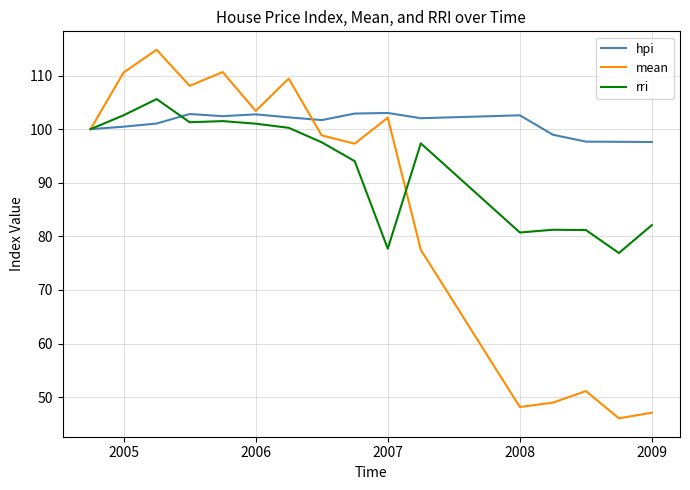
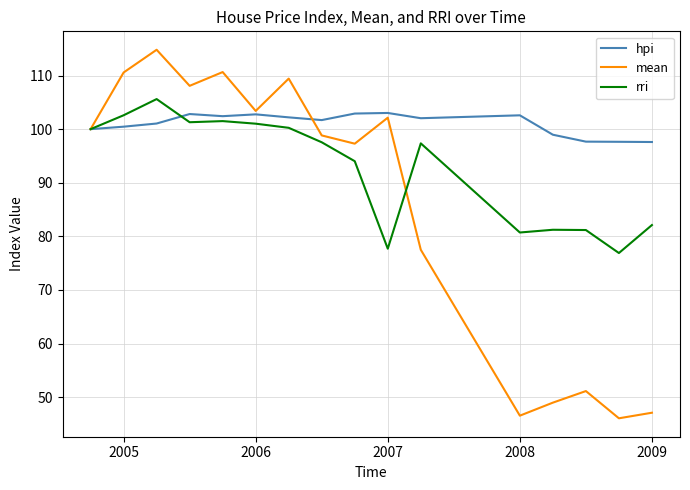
  {
    "hpi": {
      "2005": 100,
      "2006": 103,
      "2007": 103,
      "2008": 103,
      "2009": 98
    },
    "mean": {
      "2005": 111,
      "2006": 103,
      "2007": 102,
-     "2008": 48,
+     "2008": 47,
      "2009": 47
    },
    "rri": {
      "2005": 103,
      "2006": 101,
      "2007": 78,
      "2008": 81,
      "2009": 82
    }
  }
